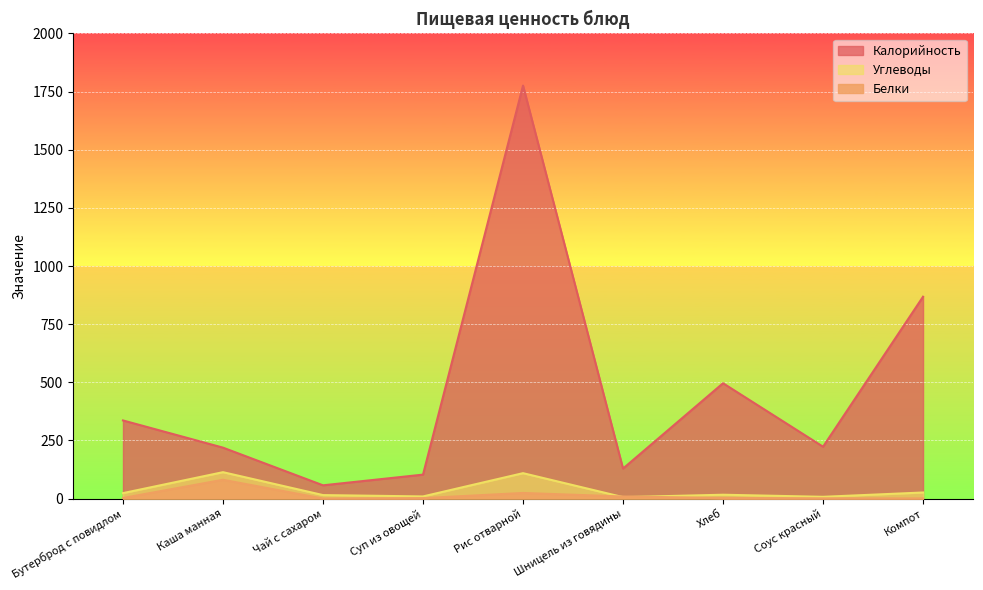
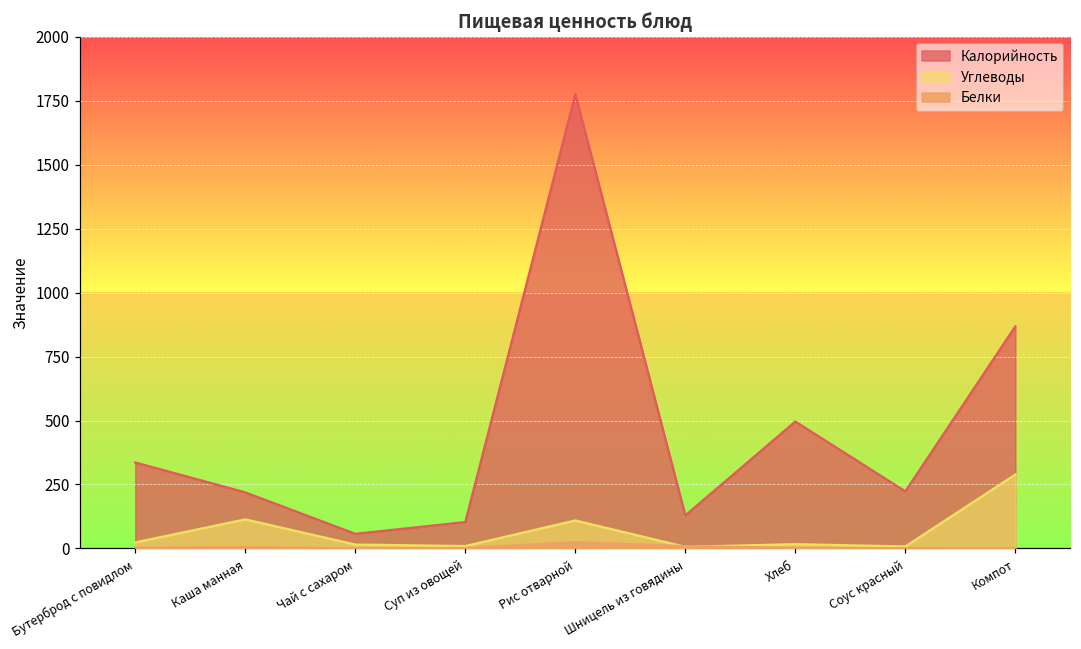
  {
    "Калорийность": {
      "Бутерброд с повидлом": 340,
      "Каша манная": 220,
      "Чай с сахаром": 60,
      "Суп из овощей": 100,
      "Рис отварной": 1780,
      "Шницель из говядины": 130,
      "Хлеб": 500,
      "Соус красный": 220,
      "Компот": 870
    },
    "Углеводы": {
      "Бутерброд с повидлом": 20,
      "Каша манная": 110,
      "Чай с сахаром": 20,
      "Рис отварной": 110,
      "Хлеб": 20,
-     "Компот": 30
+     "Компот": 290
    },
    "Белки": {
      "Бутерброд с повидлом": 0,
-     "Каша манная": 80,
+     "Каша манная": 0,
      "Чай с сахаром": 0,
      "Рис отварной": 20,
      "Хлеб": 0,
      "Компот": 0
    }
  }
